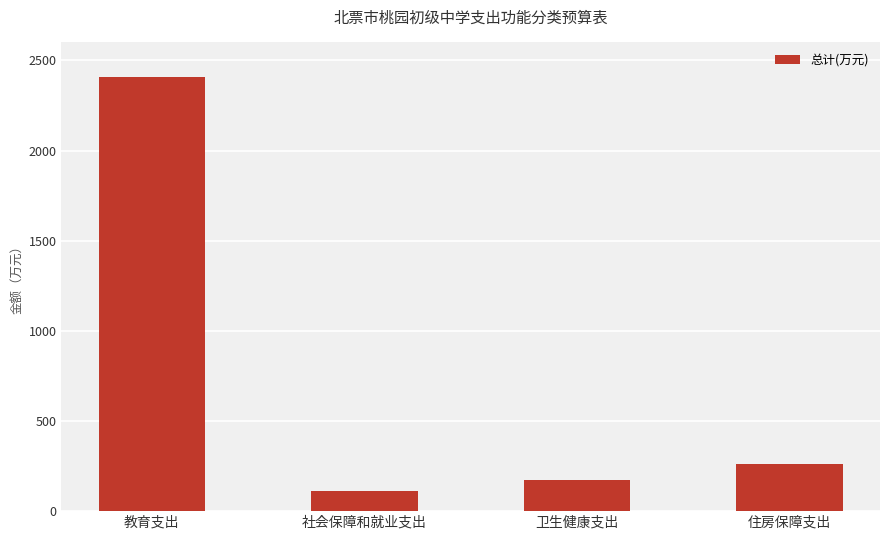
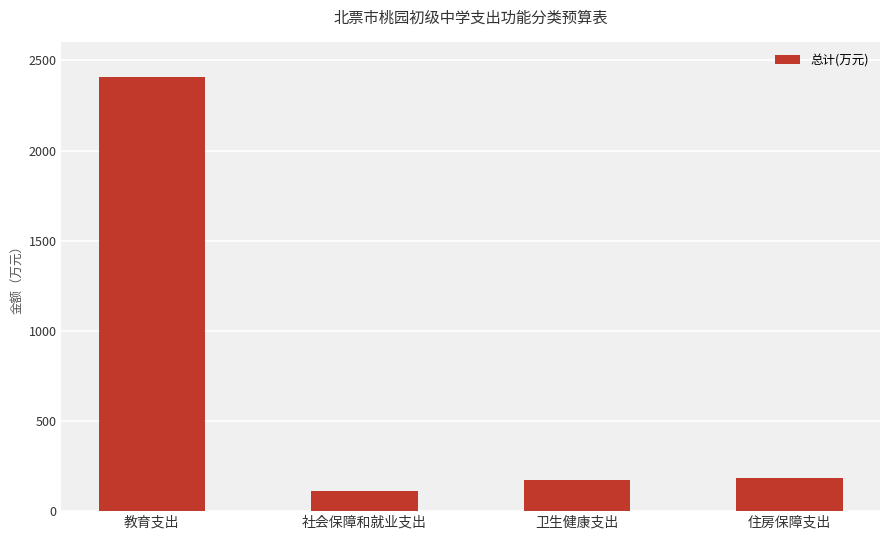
  {
    "教育支出": 2410,
    "社会保障和就业支出": 110,
    "卫生健康支出": 170,
-   "住房保障支出": 260
+   "住房保障支出": 180
  }
